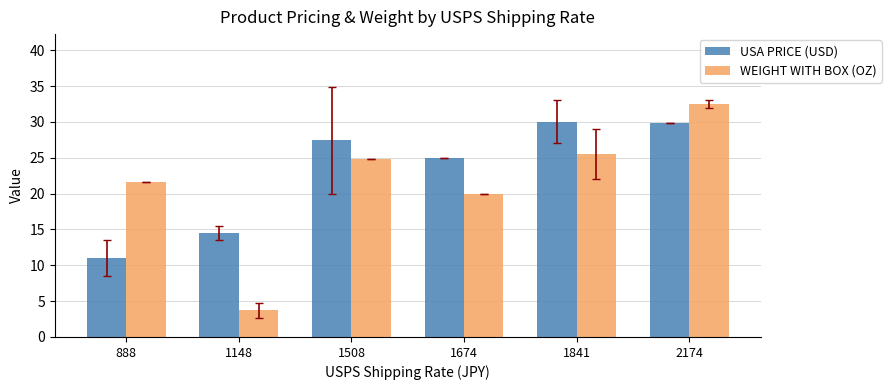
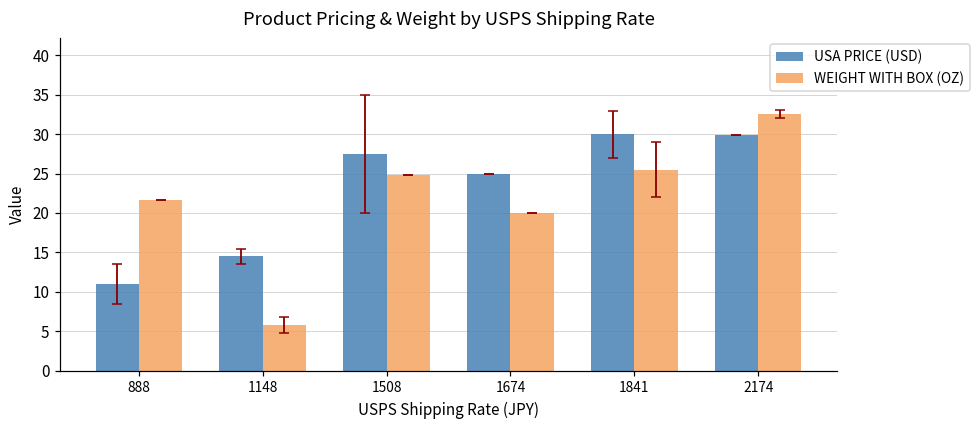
  {
    "WEIGHT WITH BOX (OZ)": {
      "888": 22,
-     "1148": 4,
+     "1148": 6,
      "1508": 25,
      "1674": 20,
      "1841": 26,
      "2174": 33
    }
  }
